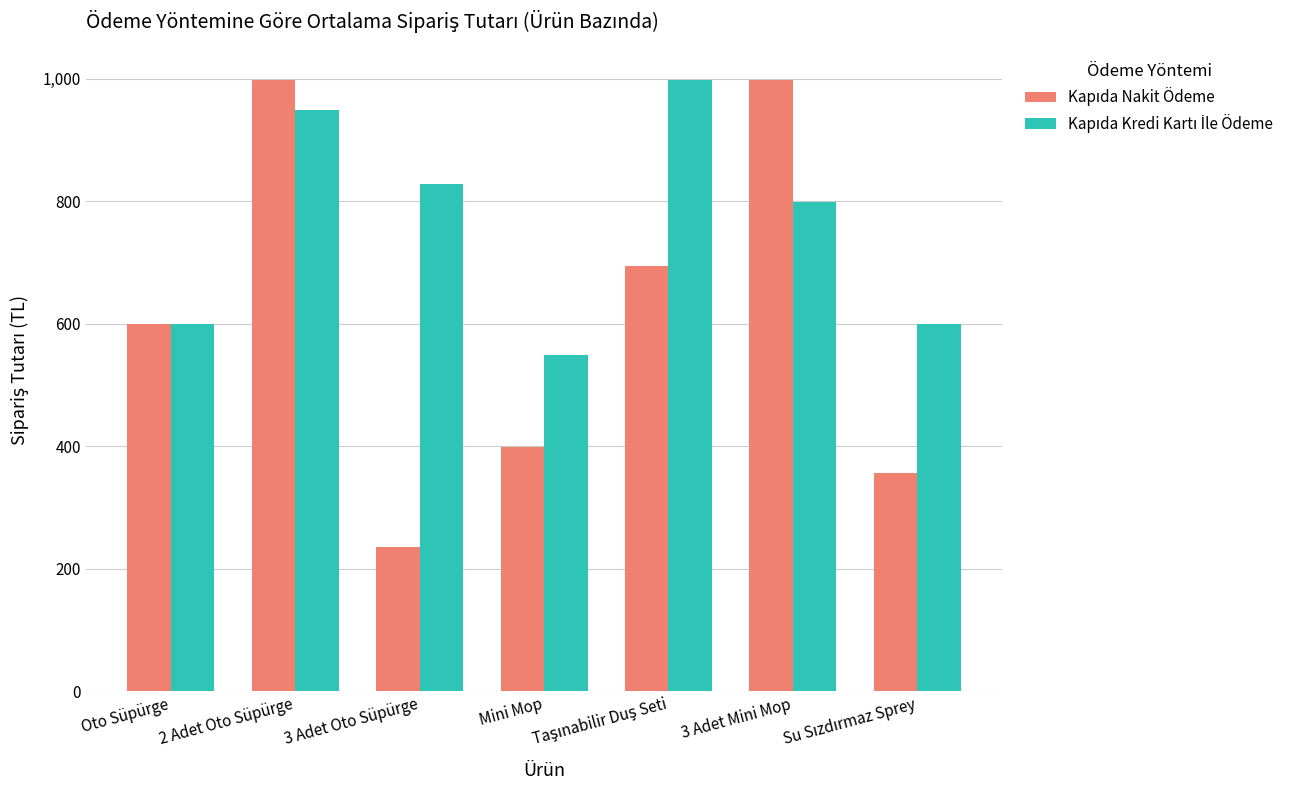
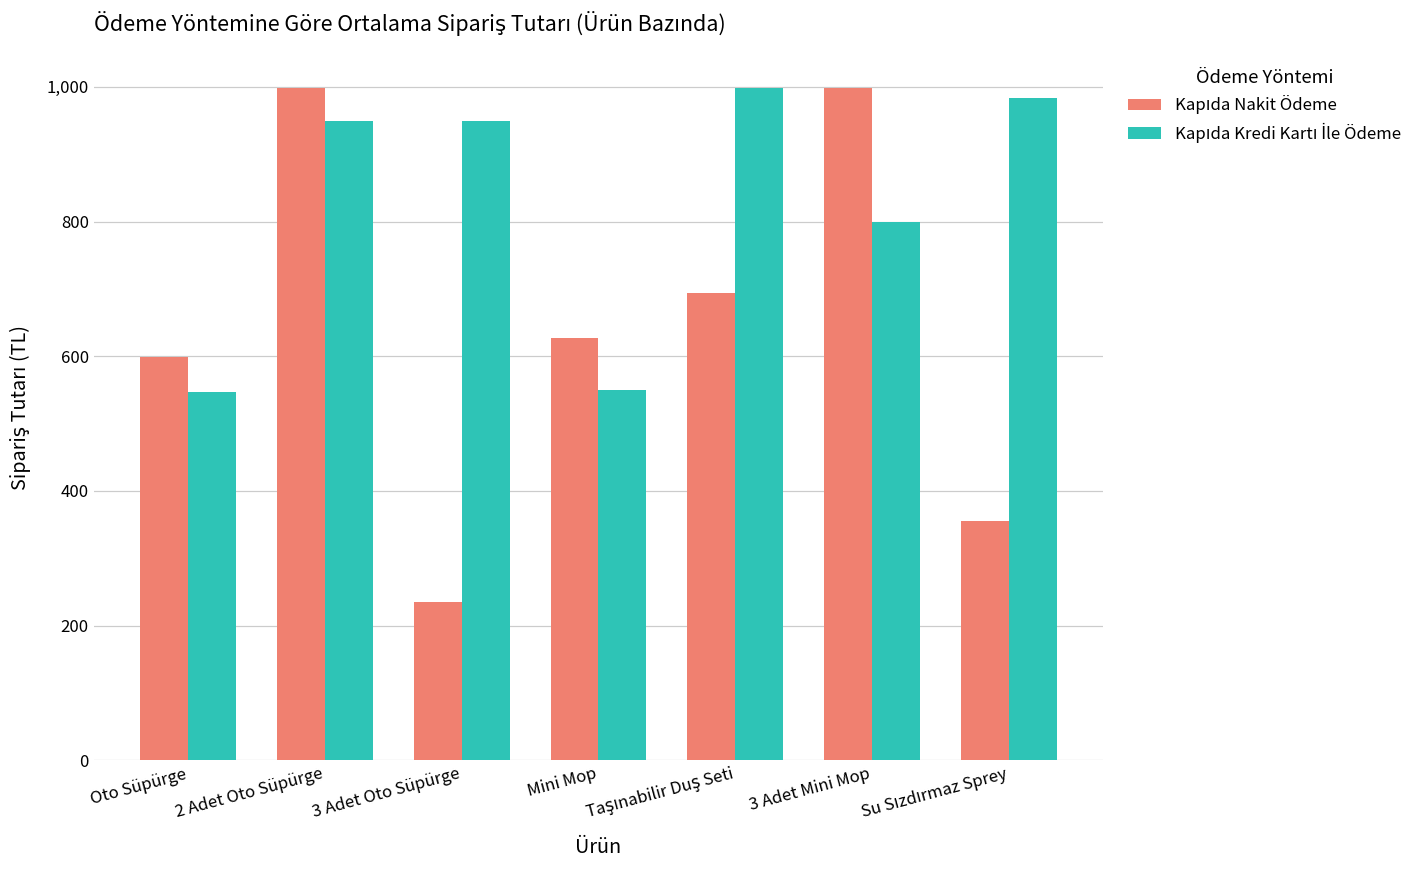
  {
    "Kapıda Nakit Ödeme": {
      "Oto Süpürge": "600",
      "2 Adet Oto Süpürge": "1,000",
      "3 Adet Oto Süpürge": "230",
-     "Mini Mop": "400",
+     "Mini Mop": "630",
      "Taşınabilir Duş Seti": "690",
      "3 Adet Mini Mop": "1,000",
      "Su Sızdırmaz Sprey": "360"
    },
    "Kapıda Kredi Kartı İle Ödeme": {
-     "Oto Süpürge": "600",
+     "Oto Süpürge": "550",
      "2 Adet Oto Süpürge": "950",
-     "3 Adet Oto Süpürge": "830",
+     "3 Adet Oto Süpürge": "950",
      "Mini Mop": "550",
      "Taşınabilir Duş Seti": "1,000",
      "3 Adet Mini Mop": "800",
-     "Su Sızdırmaz Sprey": "600"
+     "Su Sızdırmaz Sprey": "980"
    }
  }
